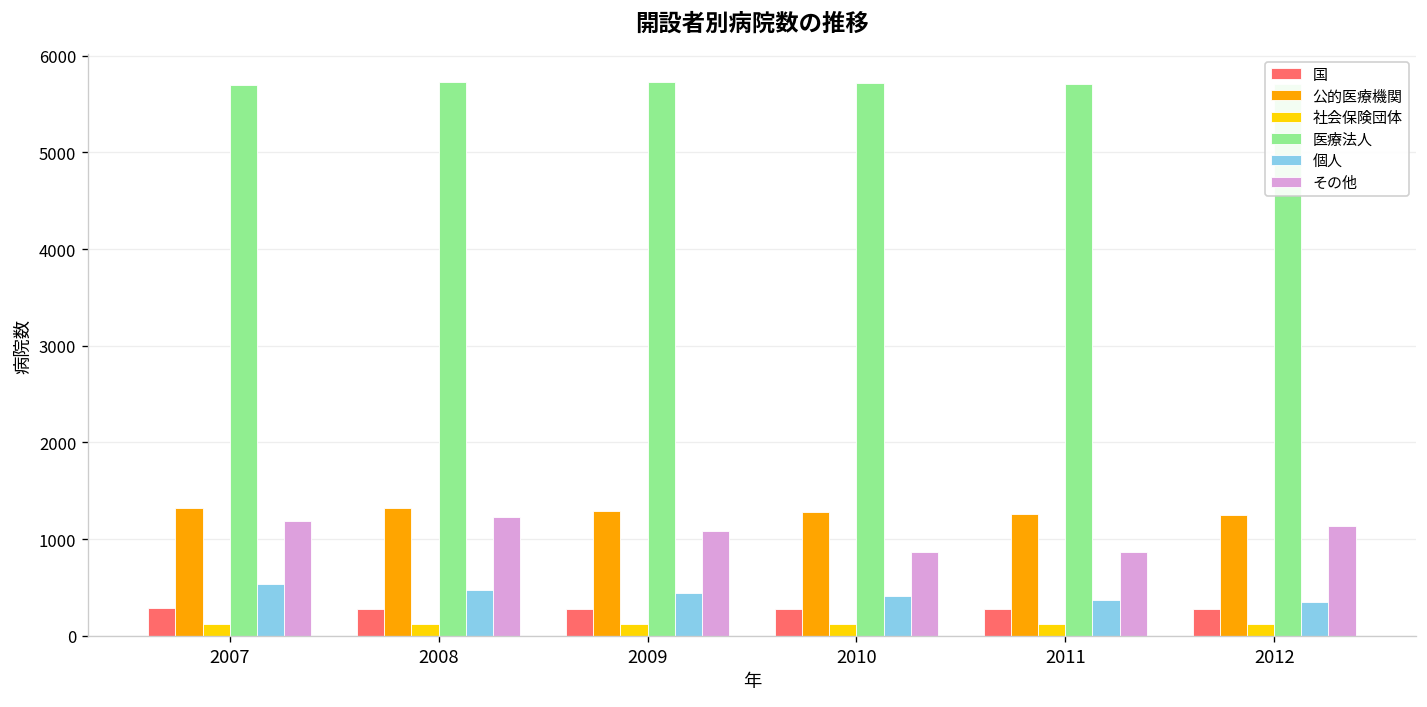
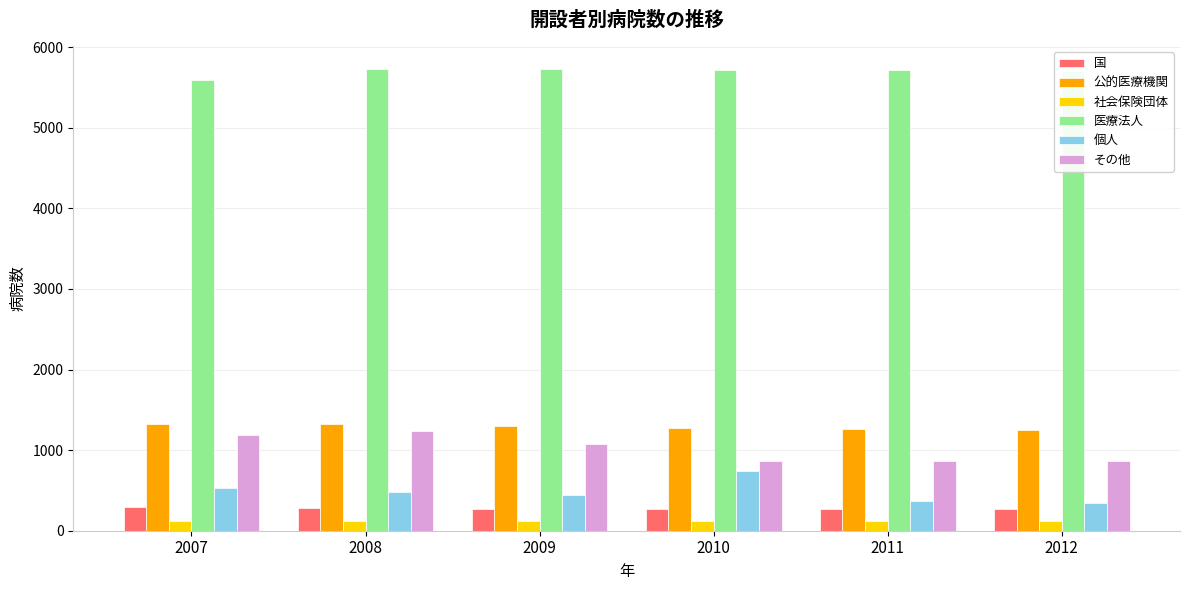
  {
    "国": {
      "2007": 300,
      "2008": 300,
      "2009": 300,
      "2010": 300,
      "2011": 300,
      "2012": 300
    },
    "医療法人": {
-     "2007": 5700,
+     "2007": 5600,
      "2008": 5700,
      "2009": 5700,
      "2010": 5700,
      "2011": 5700
    },
    "個人": {
      "2007": 500,
      "2008": 500,
      "2009": 400,
-     "2010": 400,
+     "2010": 700,
      "2011": 400,
      "2012": 300
    },
    "その他": {
      "2007": 1200,
      "2008": 1200,
      "2009": 1100,
      "2010": 900,
      "2011": 900,
-     "2012": 1100
+     "2012": 900
    }
  }
